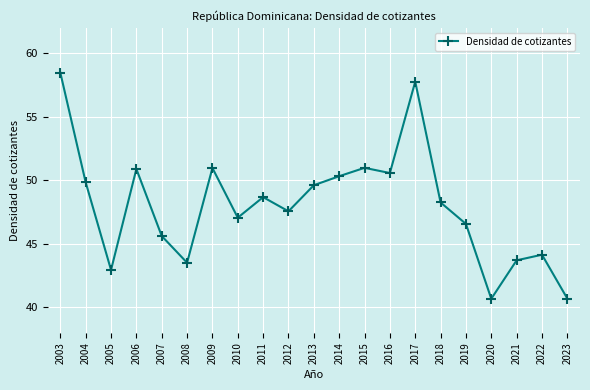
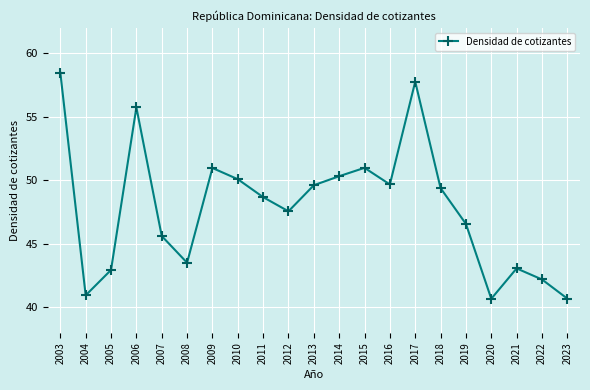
  {
    "2003": 58.5,
-   "2004": 49.8,
+   "2004": 41.0,
    "2005": 42.9,
-   "2006": 50.9,
+   "2006": 55.7,
    "2007": 45.6,
    "2008": 43.5,
    "2009": 51.0,
-   "2010": 47.1,
+   "2010": 50.1,
    "2011": 48.7,
    "2012": 47.6,
    "2013": 49.6,
    "2014": 50.3,
    "2015": 51.0,
-   "2016": 50.6,
+   "2016": 49.7,
    "2017": 57.8,
-   "2018": 48.3,
+   "2018": 49.4,
    "2019": 46.6,
    "2020": 40.7,
-   "2021": 43.7,
-   "2022": 44.1,
+   "2021": 43.1,
+   "2022": 42.2,
    "2023": 40.7
  }
